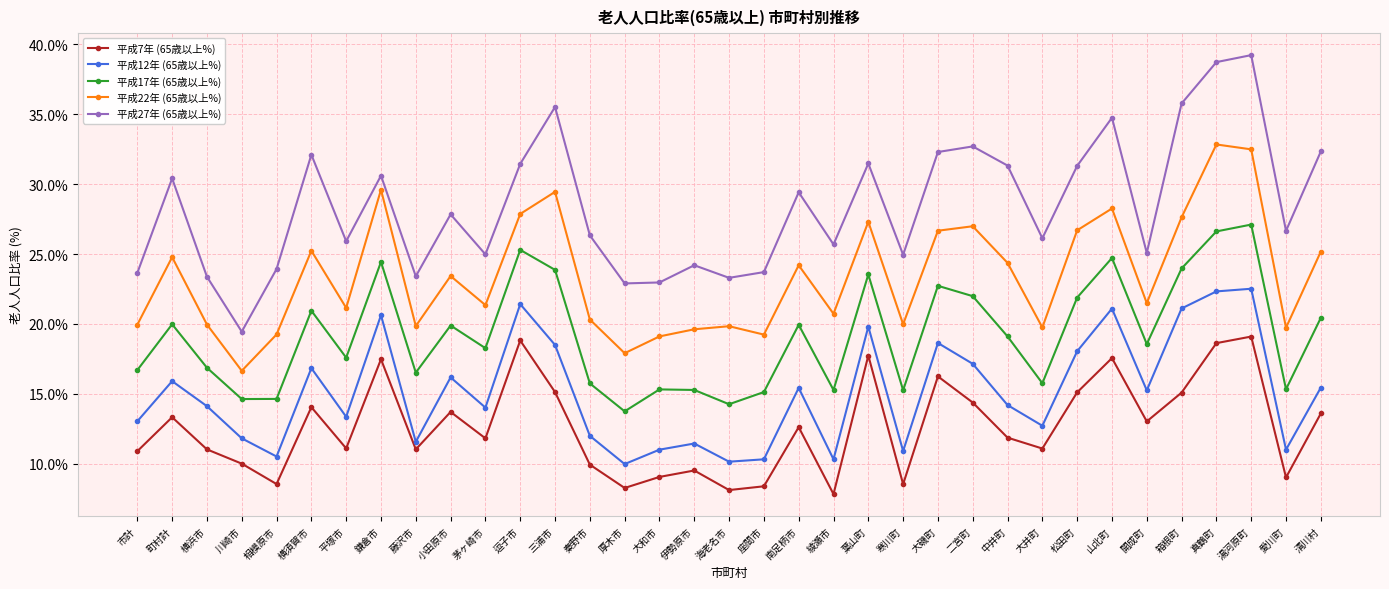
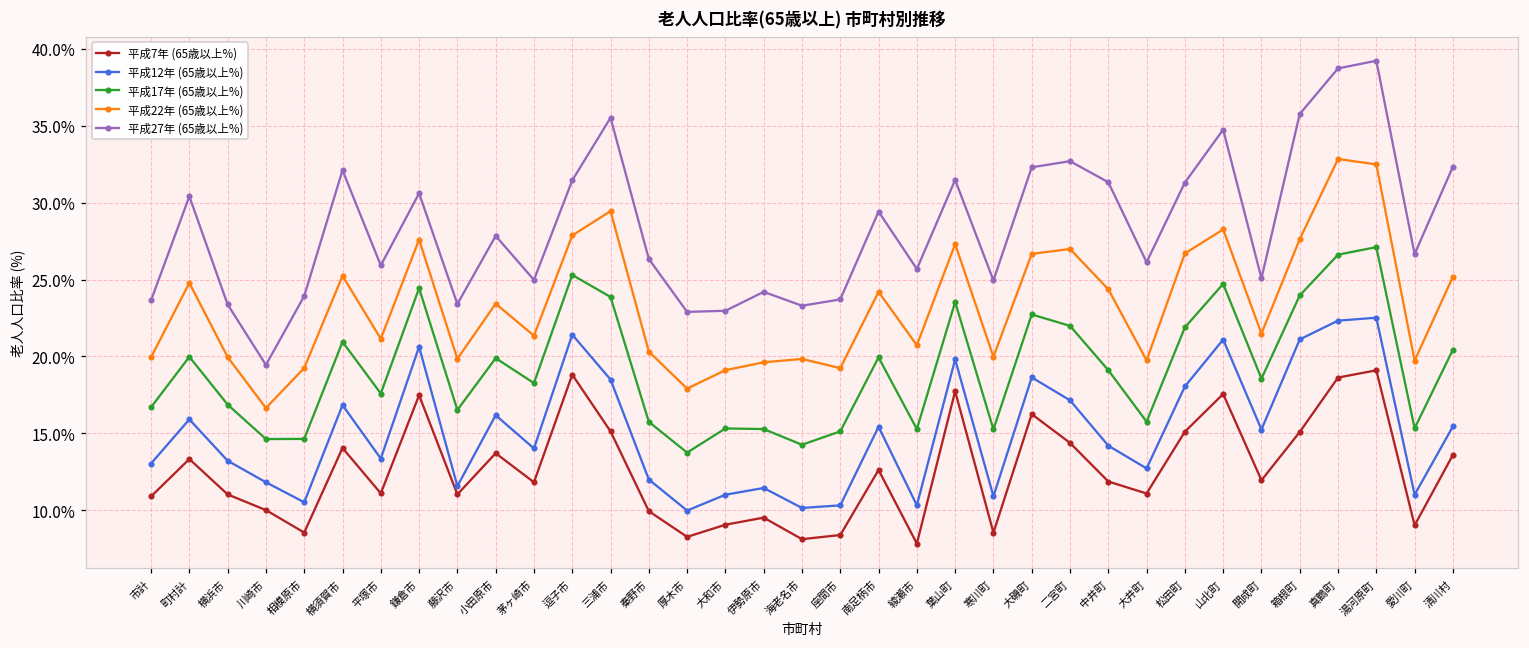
  {
    "平成7年 (65歳以上%)": {
      "市計": "10.9%",
      "町村計": "13.3%",
      "横浜市": "11.0%",
      "川崎市": "10.0%",
      "相模原市": "8.6%",
      "横須賀市": "14.1%",
      "平塚市": "11.1%",
      "鎌倉市": "17.5%",
      "藤沢市": "11.0%",
      "小田原市": "13.7%",
      "茅ヶ崎市": "11.8%",
      "逗子市": "18.8%",
      "三浦市": "15.1%",
      "秦野市": "9.9%",
      "厚木市": "8.3%",
      "大和市": "9.1%",
      "伊勢原市": "9.5%",
      "海老名市": "8.1%",
      "座間市": "8.4%",
      "南足柄市": "12.6%",
      "綾瀬市": "7.8%",
      "葉山町": "17.7%",
      "寒川町": "8.5%",
      "大磯町": "16.3%",
      "二宮町": "14.4%",
      "中井町": "11.9%",
      "大井町": "11.1%",
      "松田町": "15.1%",
      "山北町": "17.6%",
-     "開成町": "13.0%",
+     "開成町": "12.0%",
      "箱根町": "15.1%",
      "真鶴町": "18.6%",
      "湯河原町": "19.1%",
      "愛川町": "9.0%",
      "清川村": "13.6%"
    },
    "平成12年 (65歳以上%)": {
      "市計": "13.0%",
      "町村計": "15.9%",
-     "横浜市": "14.1%",
+     "横浜市": "13.2%",
      "川崎市": "11.8%",
      "相模原市": "10.5%",
      "横須賀市": "16.8%",
      "平塚市": "13.4%",
      "鎌倉市": "20.6%",
      "藤沢市": "11.6%",
      "小田原市": "16.2%",
      "茅ヶ崎市": "14.0%",
      "逗子市": "21.4%",
      "三浦市": "18.5%",
      "秦野市": "12.0%",
      "厚木市": "10.0%",
      "大和市": "11.0%",
      "伊勢原市": "11.5%",
      "海老名市": "10.2%",
      "座間市": "10.3%",
      "南足柄市": "15.4%",
      "綾瀬市": "10.3%",
      "葉山町": "19.8%",
      "寒川町": "10.9%",
      "大磯町": "18.6%",
      "二宮町": "17.2%",
      "中井町": "14.2%",
      "大井町": "12.7%",
      "松田町": "18.1%",
      "山北町": "21.1%",
      "開成町": "15.3%",
      "箱根町": "21.1%",
      "真鶴町": "22.3%",
      "湯河原町": "22.5%",
      "愛川町": "11.0%",
      "清川村": "15.5%"
    },
    "平成17年 (65歳以上%)": {
      "市計": "16.7%",
      "町村計": "20.0%",
      "横浜市": "16.9%",
      "川崎市": "14.6%",
      "相模原市": "14.6%",
      "横須賀市": "21.0%",
      "平塚市": "17.6%",
      "鎌倉市": "24.4%",
      "藤沢市": "16.5%",
      "小田原市": "19.9%",
      "茅ヶ崎市": "18.3%",
      "逗子市": "25.3%",
      "三浦市": "23.9%",
      "秦野市": "15.8%",
      "厚木市": "13.8%",
      "大和市": "15.3%",
      "伊勢原市": "15.3%",
      "海老名市": "14.3%",
      "座間市": "15.1%",
      "南足柄市": "19.9%",
      "綾瀬市": "15.3%",
      "葉山町": "23.5%",
      "寒川町": "15.3%",
      "大磯町": "22.7%",
      "二宮町": "22.0%",
      "中井町": "19.1%",
      "大井町": "15.8%",
      "松田町": "21.9%",
      "山北町": "24.7%",
      "開成町": "18.6%",
      "箱根町": "24.0%",
      "真鶴町": "26.6%",
      "湯河原町": "27.1%",
      "愛川町": "15.3%",
      "清川村": "20.4%"
    },
    "平成22年 (65歳以上%)": {
      "市計": "20.0%",
      "町村計": "24.8%",
      "横浜市": "20.0%",
      "川崎市": "16.7%",
      "相模原市": "19.3%",
      "横須賀市": "25.2%",
      "平塚市": "21.2%",
-     "鎌倉市": "29.6%",
+     "鎌倉市": "27.6%",
      "藤沢市": "19.9%",
      "小田原市": "23.4%",
      "茅ヶ崎市": "21.4%",
      "逗子市": "27.9%",
      "三浦市": "29.5%",
      "秦野市": "20.3%",
      "厚木市": "17.9%",
      "大和市": "19.1%",
      "伊勢原市": "19.6%",
      "海老名市": "19.8%",
      "座間市": "19.2%",
      "南足柄市": "24.2%",
      "綾瀬市": "20.7%",
      "葉山町": "27.3%",
      "寒川町": "20.0%",
      "大磯町": "26.7%",
      "二宮町": "27.0%",
      "中井町": "24.4%",
      "大井町": "19.8%",
      "松田町": "26.7%",
      "山北町": "28.3%",
      "開成町": "21.5%",
      "箱根町": "27.6%",
      "真鶴町": "32.8%",
      "湯河原町": "32.5%",
      "愛川町": "19.7%",
      "清川村": "25.2%"
    },
    "平成27年 (65歳以上%)": {
      "市計": "23.7%",
      "町村計": "30.4%",
      "横浜市": "23.4%",
      "川崎市": "19.5%",
      "相模原市": "23.9%",
      "横須賀市": "32.1%",
      "平塚市": "25.9%",
      "鎌倉市": "30.6%",
      "藤沢市": "23.4%",
      "小田原市": "27.8%",
      "茅ヶ崎市": "25.0%",
      "逗子市": "31.5%",
      "三浦市": "35.5%",
      "秦野市": "26.3%",
      "厚木市": "22.9%",
      "大和市": "23.0%",
      "伊勢原市": "24.2%",
      "海老名市": "23.3%",
      "座間市": "23.7%",
      "南足柄市": "29.4%",
      "綾瀬市": "25.7%",
      "葉山町": "31.5%",
      "寒川町": "25.0%",
      "大磯町": "32.3%",
      "二宮町": "32.7%",
      "中井町": "31.3%",
      "大井町": "26.1%",
      "松田町": "31.3%",
      "山北町": "34.8%",
      "開成町": "25.1%",
      "箱根町": "35.8%",
      "真鶴町": "38.7%",
      "湯河原町": "39.2%",
      "愛川町": "26.7%",
      "清川村": "32.3%"
    }
  }
